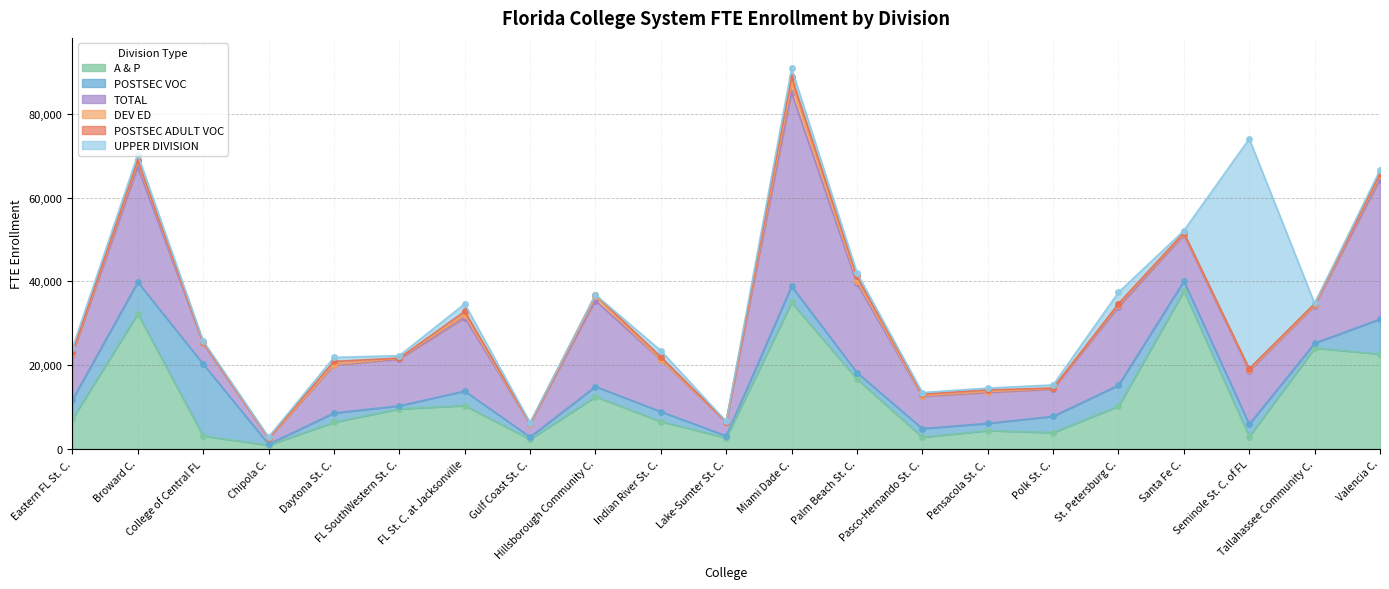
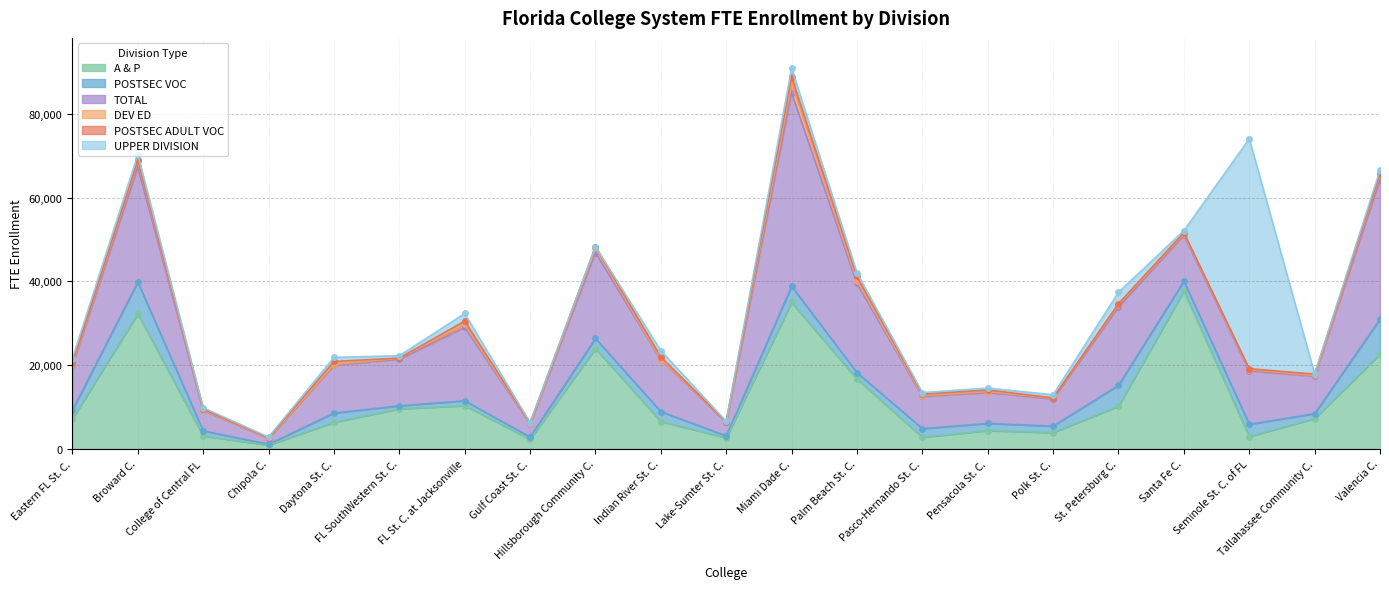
  {
    "A & P": {
      "Eastern FL St. C.": "7,000",
      "Broward C.": "32,000",
      "College of Central FL": "3,000",
      "Daytona St. C.": "6,000",
      "FL SouthWestern St. C.": "10,000",
      "FL St. C. at Jacksonville": "10,000",
-     "Hillsborough Community C.": "12,000",
+     "Hillsborough Community C.": "24,000",
      "Indian River St. C.": "7,000",
      "Miami Dade C.": "35,000",
      "Palm Beach St. C.": "17,000",
      "Pasco-Hernando St. C.": "3,000",
      "Pensacola St. C.": "4,000",
      "Polk St. C.": "4,000",
      "St. Petersburg C.": "10,000",
      "Santa Fe C.": "38,000",
      "Seminole St. C. of FL": "3,000",
-     "Tallahassee Community C.": "24,000",
+     "Tallahassee Community C.": "7,000",
      "Valencia C.": "23,000"
    },
    "POSTSEC VOC": {
-     "Eastern FL St. C.": "5,000",
+     "Eastern FL St. C.": "2,000",
      "Broward C.": "8,000",
-     "College of Central FL": "17,000",
+     "College of Central FL": "1,000",
      "Daytona St. C.": "2,000",
      "FL SouthWestern St. C.": "1,000",
-     "FL St. C. at Jacksonville": "3,000",
+     "FL St. C. at Jacksonville": "1,000",
      "Hillsborough Community C.": "2,000",
      "Indian River St. C.": "2,000",
      "Miami Dade C.": "4,000",
      "Palm Beach St. C.": "2,000",
      "Pasco-Hernando St. C.": "2,000",
      "Pensacola St. C.": "2,000",
-     "Polk St. C.": "4,000",
+     "Polk St. C.": "2,000",
      "St. Petersburg C.": "5,000",
      "Santa Fe C.": "2,000",
      "Seminole St. C. of FL": "3,000",
      "Tallahassee Community C.": "1,000",
      "Valencia C.": "8,000"
    },
    "TOTAL": {
      "Broward C.": "27,000",
      "FL St. C. at Jacksonville": "18,000",
      "Hillsborough Community C.": "21,000",
      "Miami Dade C.": "46,000",
      "Palm Beach St. C.": "21,000",
      "Valencia C.": "33,000"
    },
    "UPPER DIVISION": {
      "Eastern FL St. C.": "1,000",
      "Daytona St. C.": "1,000",
      "FL St. C. at Jacksonville": "2,000",
      "Indian River St. C.": "1,000",
      "Miami Dade C.": "2,000",
      "Palm Beach St. C.": "1,000",
      "Polk St. C.": "1,000",
      "St. Petersburg C.": "3,000",
      "Seminole St. C. of FL": "55,000",
      "Valencia C.": "1,000"
    }
  }
